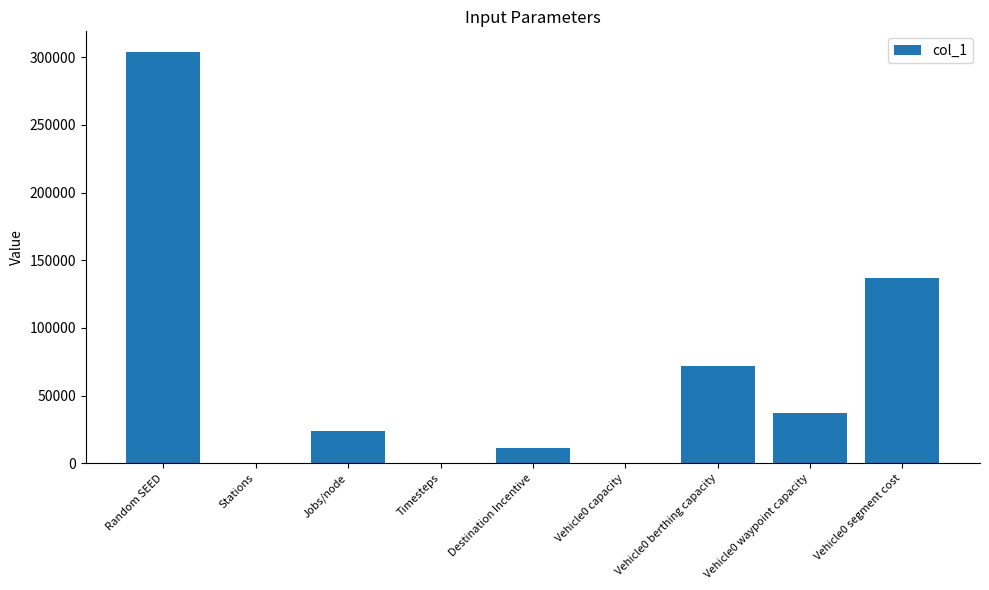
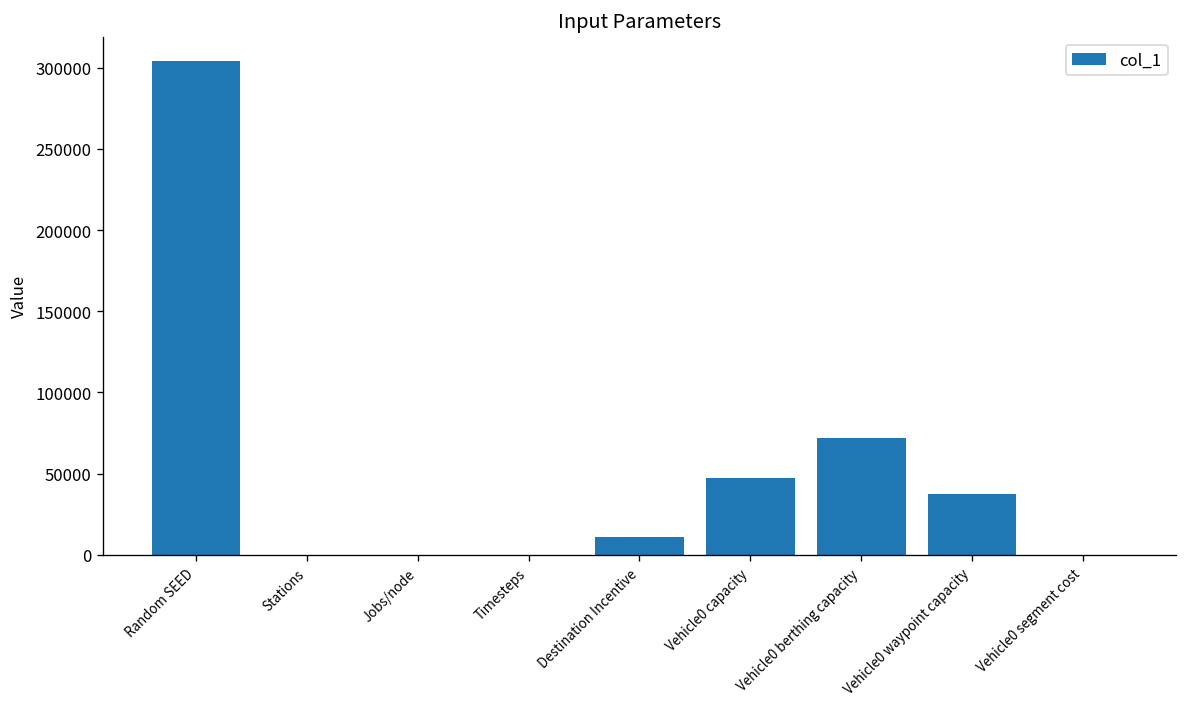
  {
    "Random SEED": 304000,
-   "Jobs/node": 24000,
+   "Jobs/node": 0,
    "Destination Incentive": 11000,
-   "Vehicle0 capacity": 0,
+   "Vehicle0 capacity": 47000,
    "Vehicle0 berthing capacity": 72000,
    "Vehicle0 waypoint capacity": 37000,
-   "Vehicle0 segment cost": 137000
+   "Vehicle0 segment cost": 0
  }
